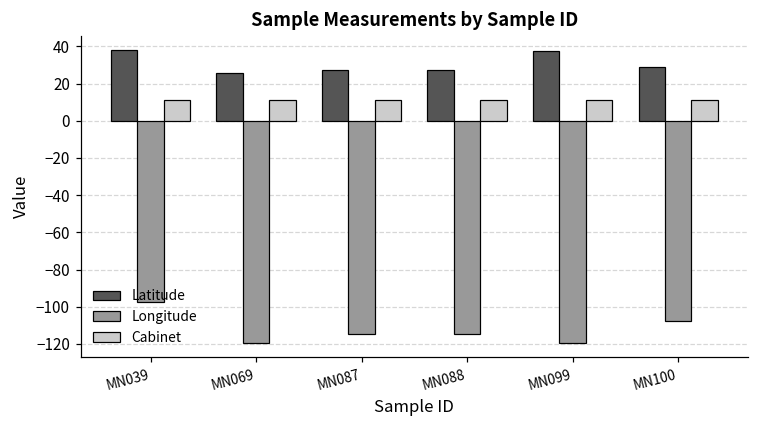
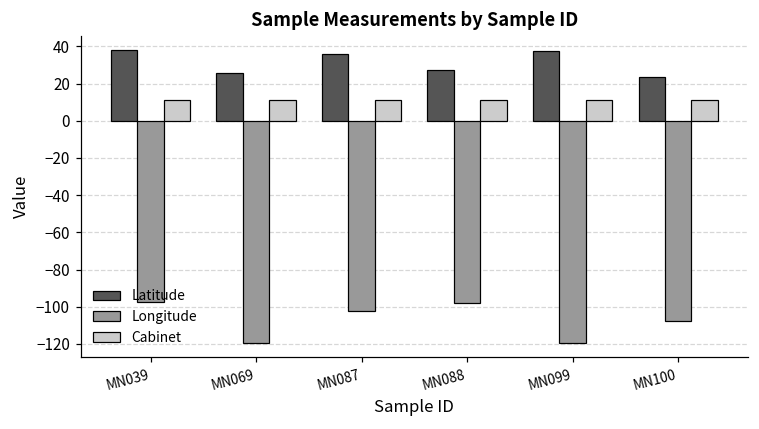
  {
    "Latitude": {
      "MN039": 38,
      "MN069": 26,
-     "MN087": 27,
+     "MN087": 36,
      "MN088": 27,
      "MN099": 37,
-     "MN100": 29
+     "MN100": 23
    },
    "Longitude": {
      "MN039": -97,
      "MN069": -119,
-     "MN087": -115,
-     "MN088": -115,
+     "MN087": -102,
+     "MN088": -98,
      "MN099": -119,
      "MN100": -108
    },
    "Cabinet": {
      "MN039": 11,
      "MN069": 11,
      "MN087": 11,
      "MN088": 11,
      "MN099": 11,
      "MN100": 11
    }
  }
